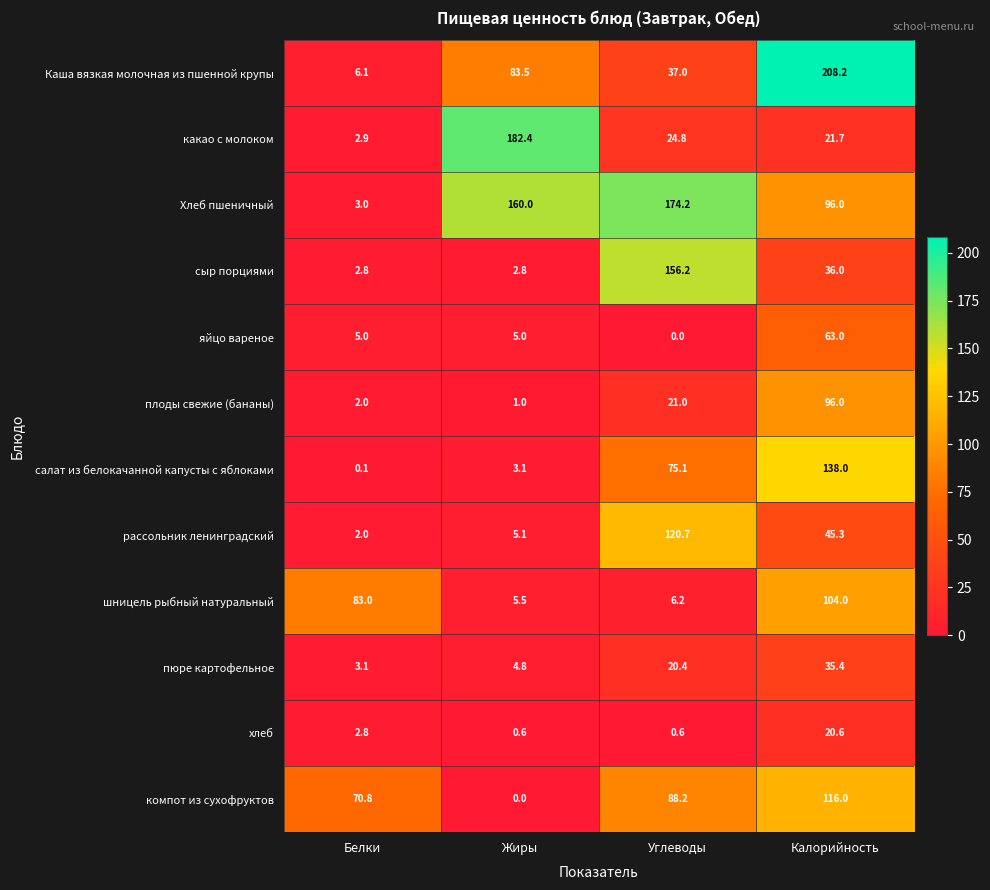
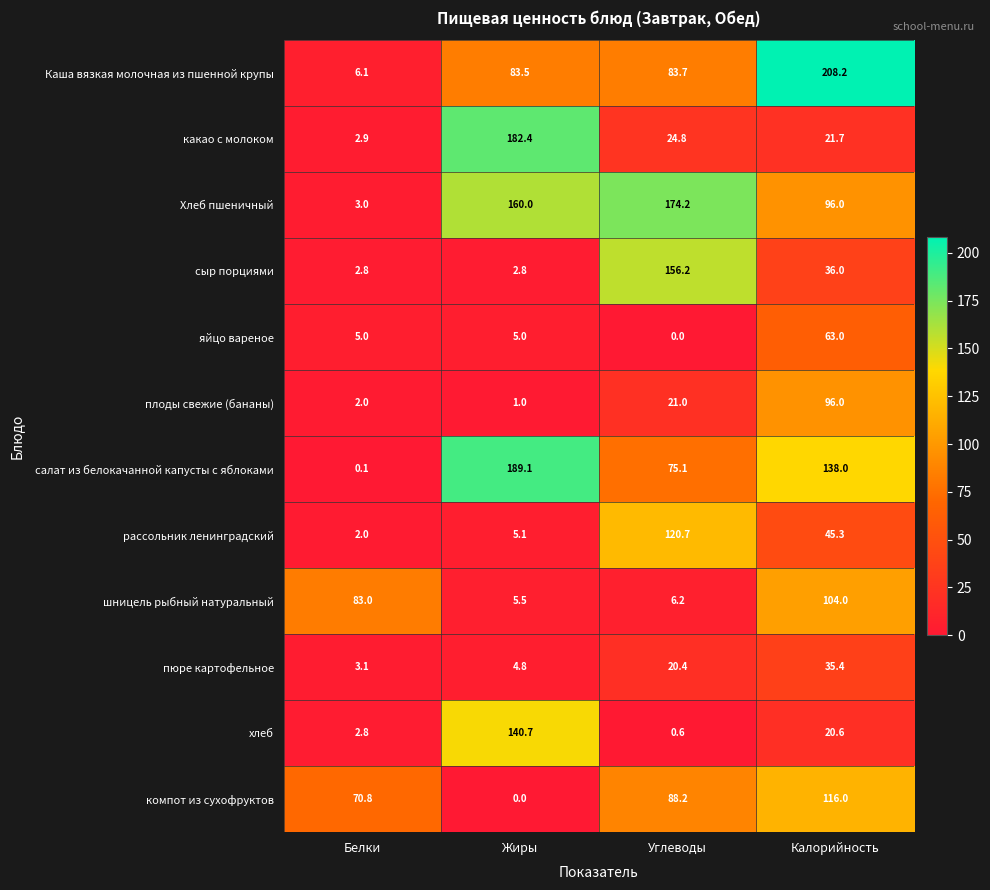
  {
    "Каша вязкая молочная из пшенной крупы": {
      "Белки": 6.1,
      "Жиры": 83.5,
-     "Углеводы": 37.0,
+     "Углеводы": 83.7,
      "Калорийность": 208.2
    },
    "какао с молоком": {
      "Белки": 2.9,
      "Жиры": 182.4,
      "Углеводы": 24.8,
      "Калорийность": 21.7
    },
    "Хлеб пшеничный": {
      "Белки": 3.0,
      "Жиры": 160.0,
      "Углеводы": 174.2,
      "Калорийность": 96.0
    },
    "сыр порциями": {
      "Белки": 2.8,
      "Жиры": 2.8,
      "Углеводы": 156.2,
      "Калорийность": 36.0
    },
    "яйцо вареное": {
      "Белки": 5.0,
      "Жиры": 5.0,
      "Углеводы": 0.0,
      "Калорийность": 63.0
    },
    "плоды свежие (бананы)": {
      "Белки": 2.0,
      "Жиры": 1.0,
      "Углеводы": 21.0,
      "Калорийность": 96.0
    },
    "салат из белокачанной капусты с яблоками": {
      "Белки": 0.1,
-     "Жиры": 3.1,
+     "Жиры": 189.1,
      "Углеводы": 75.1,
      "Калорийность": 138.0
    },
    "рассольник ленинградский": {
      "Белки": 2.0,
      "Жиры": 5.1,
      "Углеводы": 120.7,
      "Калорийность": 45.3
    },
    "шницель рыбный натуральный": {
      "Белки": 83.0,
      "Жиры": 5.5,
      "Углеводы": 6.2,
      "Калорийность": 104.0
    },
    "пюре картофельное": {
      "Белки": 3.1,
      "Жиры": 4.8,
      "Углеводы": 20.4,
      "Калорийность": 35.4
    },
    "хлеб": {
      "Белки": 2.8,
-     "Жиры": 0.6,
+     "Жиры": 140.7,
      "Углеводы": 0.6,
      "Калорийность": 20.6
    },
    "компот из сухофруктов": {
      "Белки": 70.8,
      "Жиры": 0.0,
      "Углеводы": 88.2,
      "Калорийность": 116.0
    }
  }
